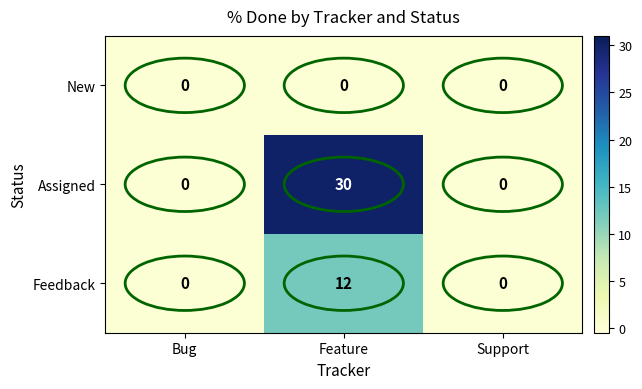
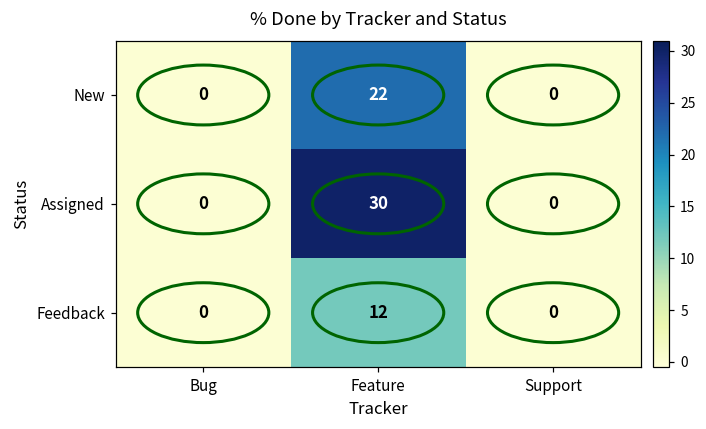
  {
    "New": {
      "Bug": 0,
-     "Feature": 0,
+     "Feature": 22,
      "Support": 0
    },
    "Assigned": {
      "Bug": 0,
      "Feature": 30,
      "Support": 0
    },
    "Feedback": {
      "Bug": 0,
      "Feature": 12,
      "Support": 0
    }
  }
